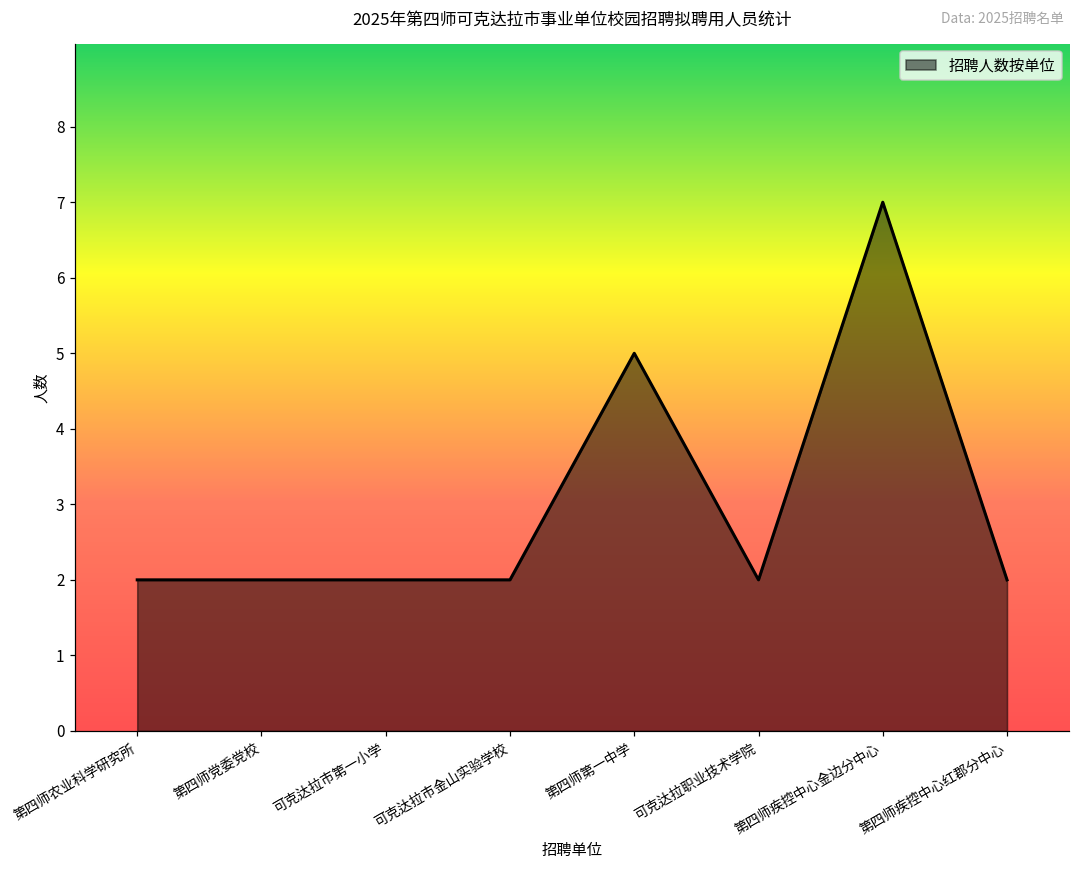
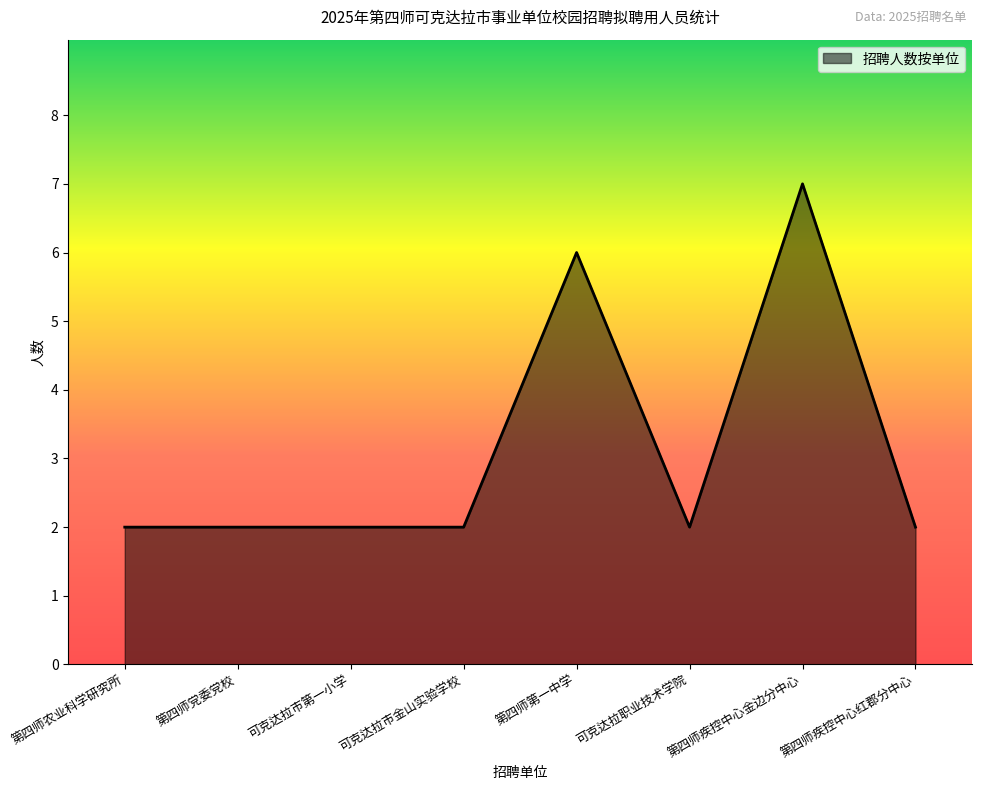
  {
    "第四师农业科学研究所": 2,
    "第四师党委党校": 2,
    "可克达拉市第一小学": 2,
    "可克达拉市金山实验学校": 2,
-   "第四师第一中学": 5,
+   "第四师第一中学": 6,
    "可克达拉职业技术学院": 2,
    "第四师疾控中心金边分中心": 7,
    "第四师疾控中心红郡分中心": 2
  }
